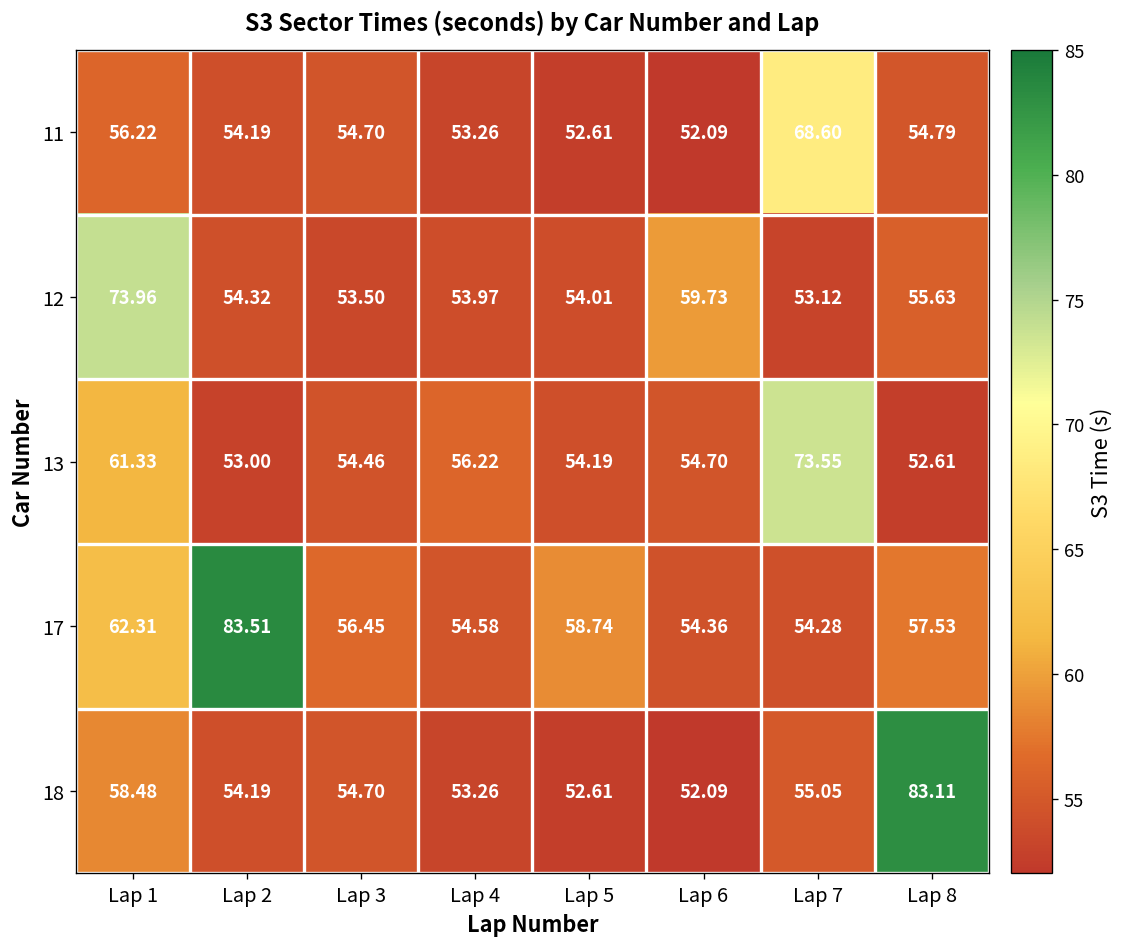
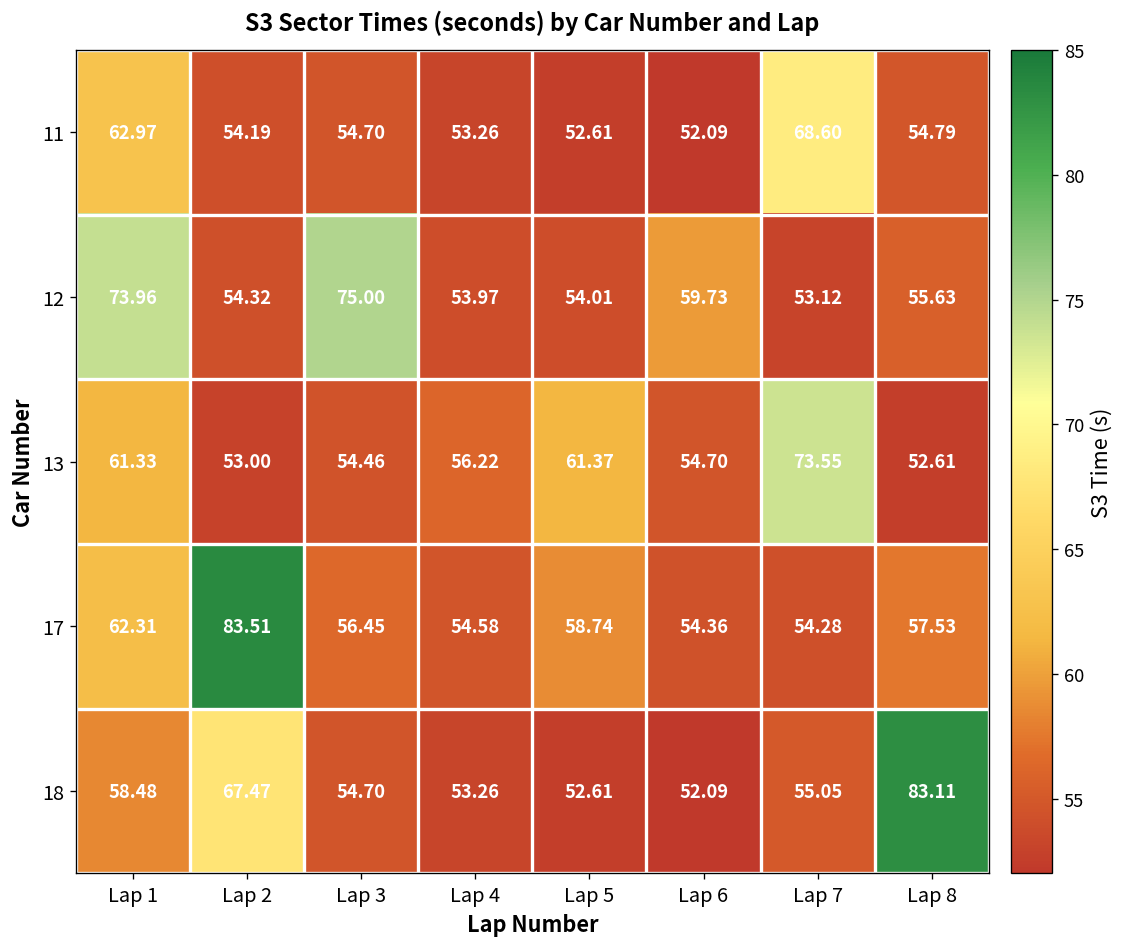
  {
    "11": {
-     "Lap 1": 56.22,
+     "Lap 1": 62.97,
      "Lap 2": 54.19,
      "Lap 3": 54.70,
      "Lap 4": 53.26,
      "Lap 5": 52.61,
      "Lap 6": 52.09,
      "Lap 7": 68.60,
      "Lap 8": 54.79
    },
    "12": {
      "Lap 1": 73.96,
      "Lap 2": 54.32,
-     "Lap 3": 53.50,
+     "Lap 3": 75.00,
      "Lap 4": 53.97,
      "Lap 5": 54.01,
      "Lap 6": 59.73,
      "Lap 7": 53.12,
      "Lap 8": 55.63
    },
    "13": {
      "Lap 1": 61.33,
      "Lap 2": 53.00,
      "Lap 3": 54.46,
      "Lap 4": 56.22,
-     "Lap 5": 54.19,
+     "Lap 5": 61.37,
      "Lap 6": 54.70,
      "Lap 7": 73.55,
      "Lap 8": 52.61
    },
    "17": {
      "Lap 1": 62.31,
      "Lap 2": 83.51,
      "Lap 3": 56.45,
      "Lap 4": 54.58,
      "Lap 5": 58.74,
      "Lap 6": 54.36,
      "Lap 7": 54.28,
      "Lap 8": 57.53
    },
    "18": {
      "Lap 1": 58.48,
-     "Lap 2": 54.19,
+     "Lap 2": 67.47,
      "Lap 3": 54.70,
      "Lap 4": 53.26,
      "Lap 5": 52.61,
      "Lap 6": 52.09,
      "Lap 7": 55.05,
      "Lap 8": 83.11
    }
  }
